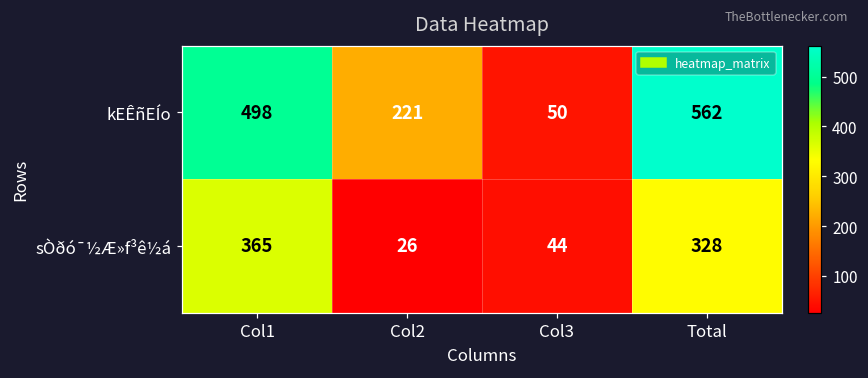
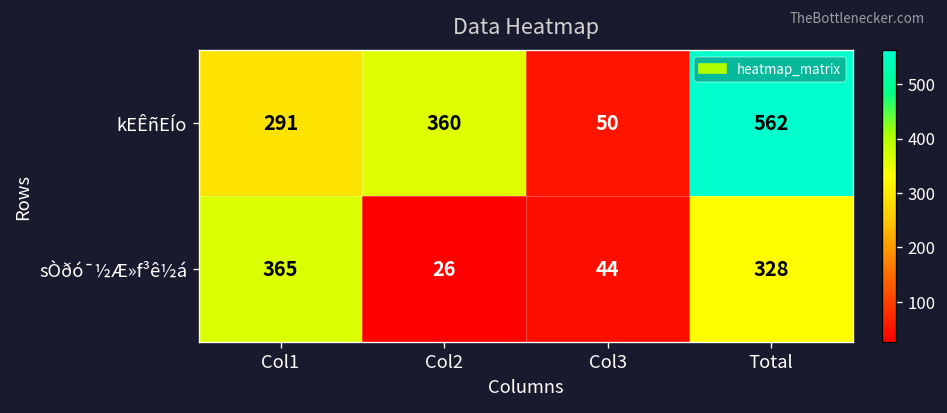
  {
    "kEÊñEÍo": {
-     "Col1": 498,
-     "Col2": 221,
+     "Col1": 291,
+     "Col2": 360,
      "Col3": 50,
      "Total": 562
    },
    "sÒðó¯½Æ»f³ê½á": {
      "Col1": 365,
      "Col2": 26,
      "Col3": 44,
      "Total": 328
    }
  }
